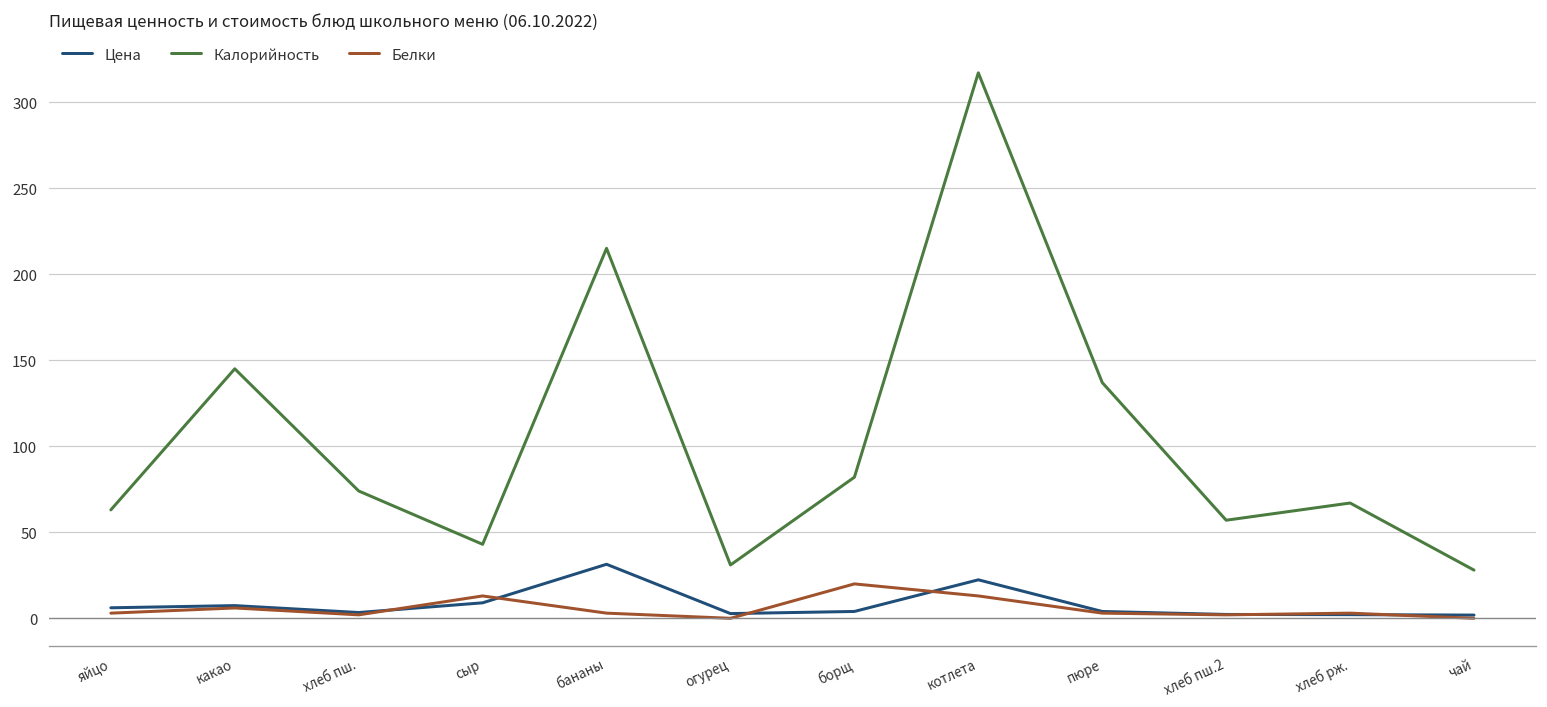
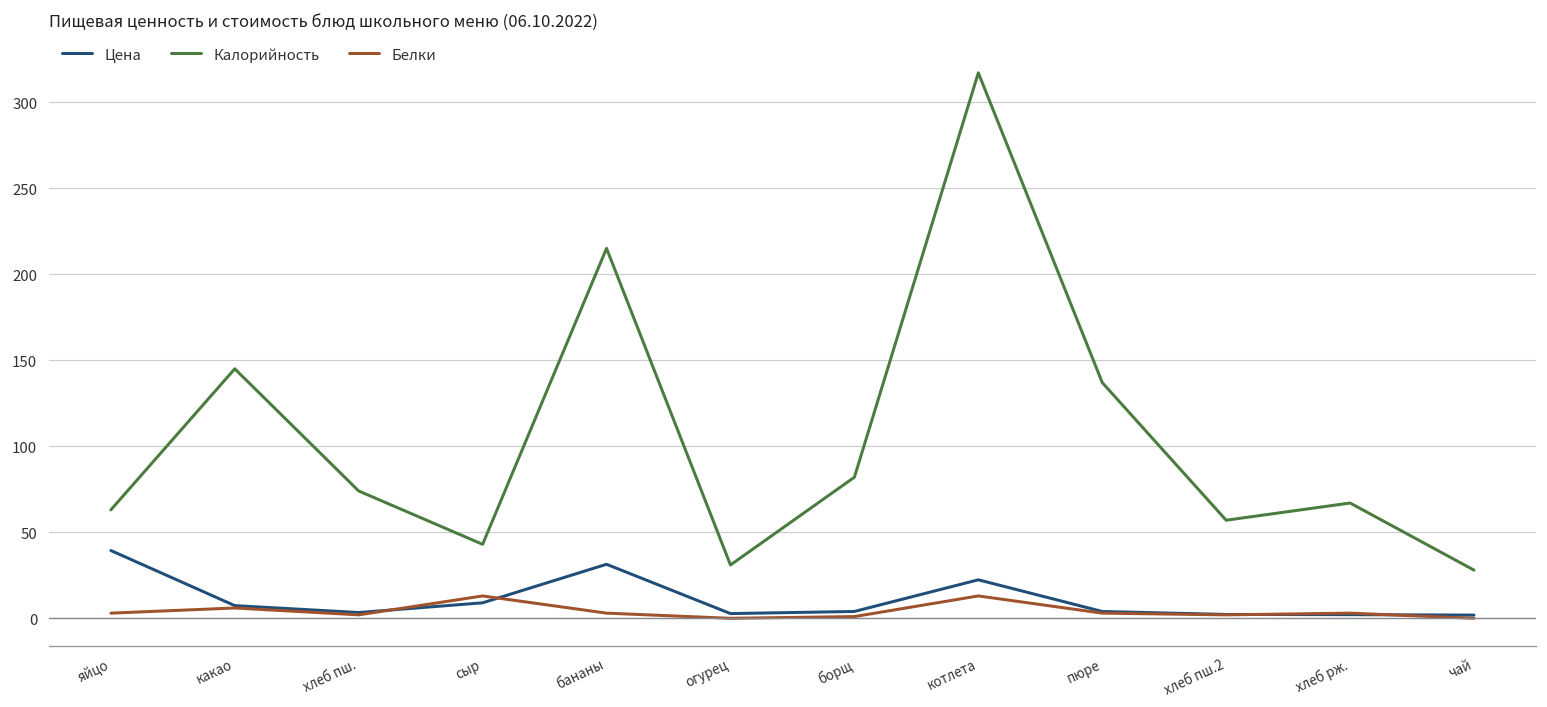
  {
    "Цена": {
-     "яйцо": 6,
+     "яйцо": 39,
      "сыр": 9,
      "бананы": 31,
      "огурец": 3,
      "борщ": 4,
      "котлета": 22,
      "чай": 2
    },
    "Калорийность": {
      "яйцо": 63,
      "какао": 145,
      "хлеб пш.": 74,
      "сыр": 43,
      "бананы": 215,
      "огурец": 31,
      "борщ": 82,
      "котлета": 317,
      "пюре": 137,
      "хлеб пш.2": 57,
      "хлеб рж.": 67,
      "чай": 28
    },
    "Белки": {
      "яйцо": 3,
      "сыр": 13,
      "бананы": 3,
      "огурец": 0,
-     "борщ": 20,
+     "борщ": 1,
      "котлета": 13,
      "чай": 0
    }
  }
